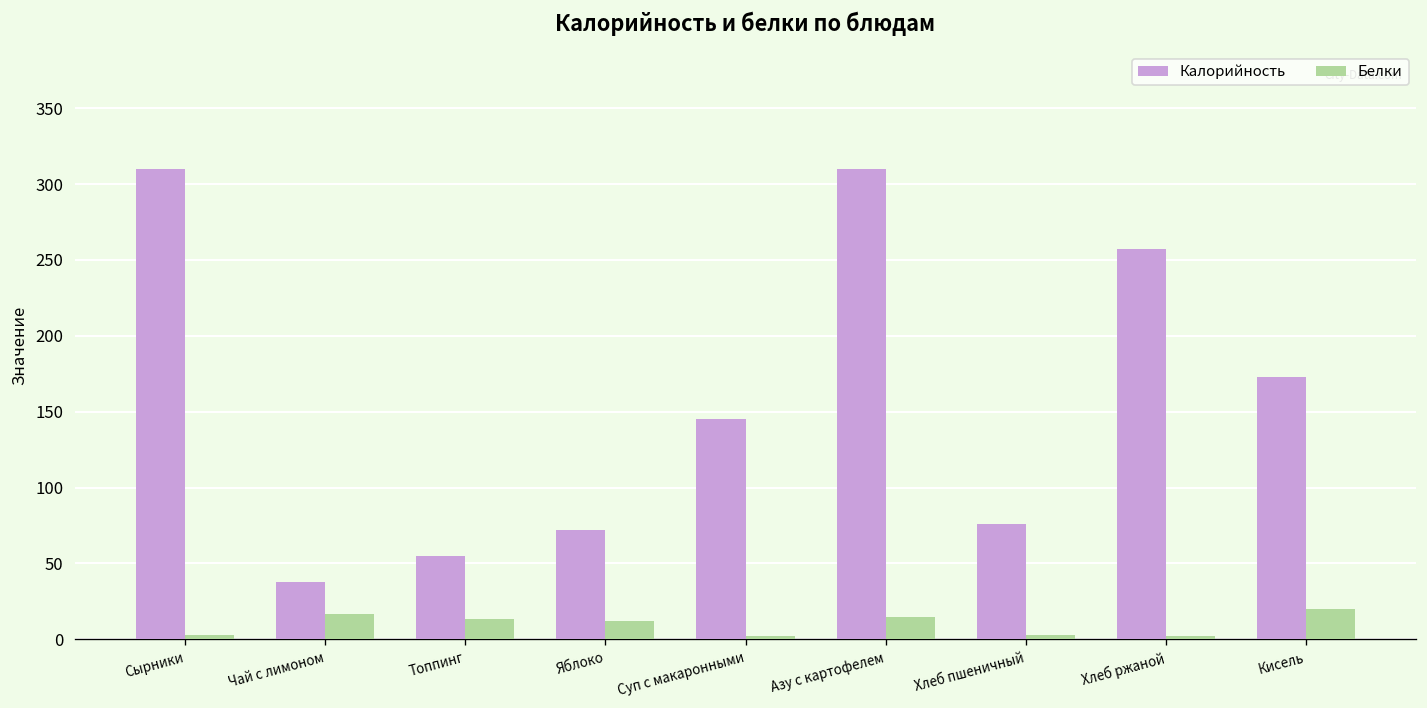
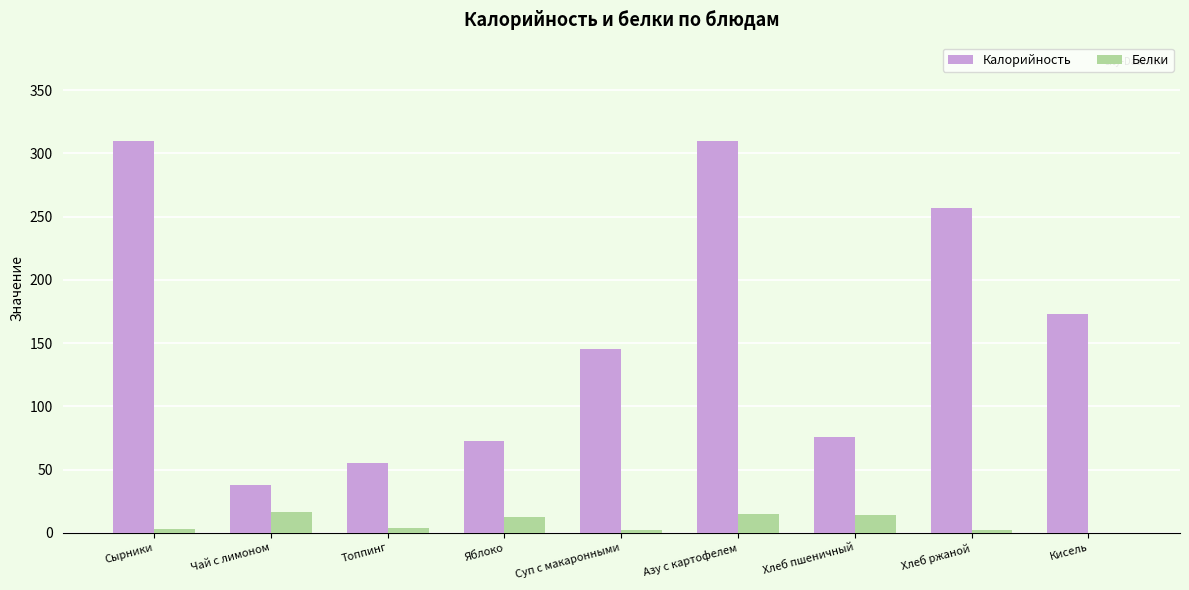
  {
    "Калорийность": {
      "Сырники": 310,
      "Чай с лимоном": 38,
      "Топпинг": 55,
      "Яблоко": 72,
      "Суп с макаронными": 145,
      "Азу с картофелем": 310,
      "Хлеб пшеничный": 76,
      "Хлеб ржаной": 257,
      "Кисель": 173
    },
    "Белки": {
      "Сырники": 3,
      "Чай с лимоном": 16,
-     "Топпинг": 14,
+     "Топпинг": 4,
      "Яблоко": 12,
      "Суп с макаронными": 3,
      "Азу с картофелем": 15,
-     "Хлеб пшеничный": 3,
+     "Хлеб пшеничный": 14,
      "Хлеб ржаной": 2,
-     "Кисель": 20
+     "Кисель": 0
    }
  }
